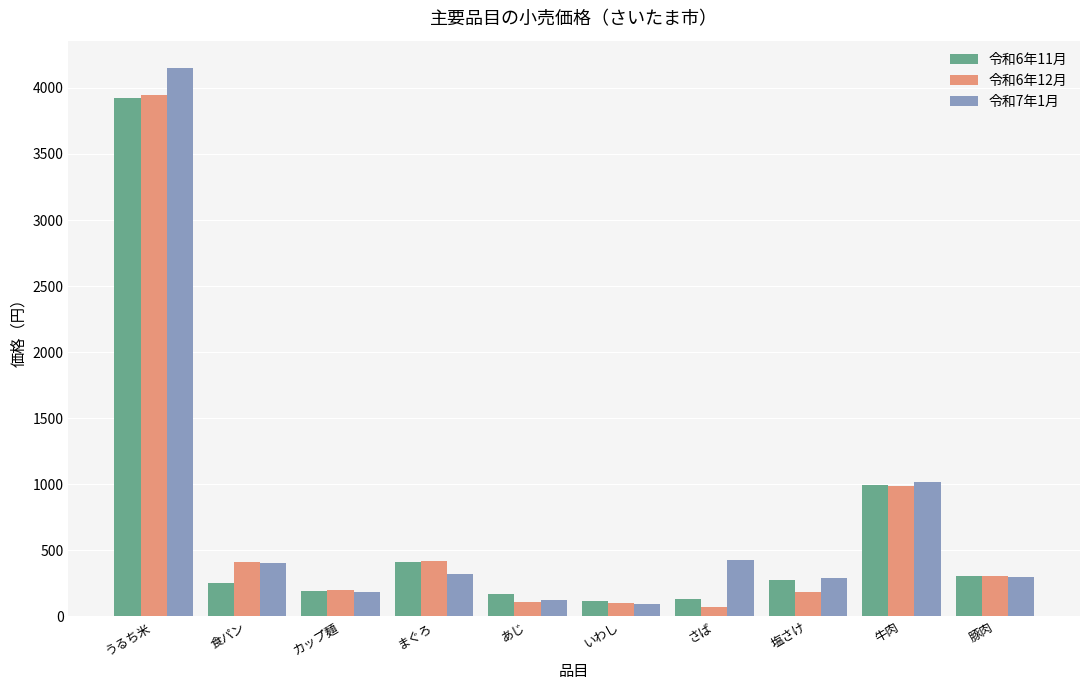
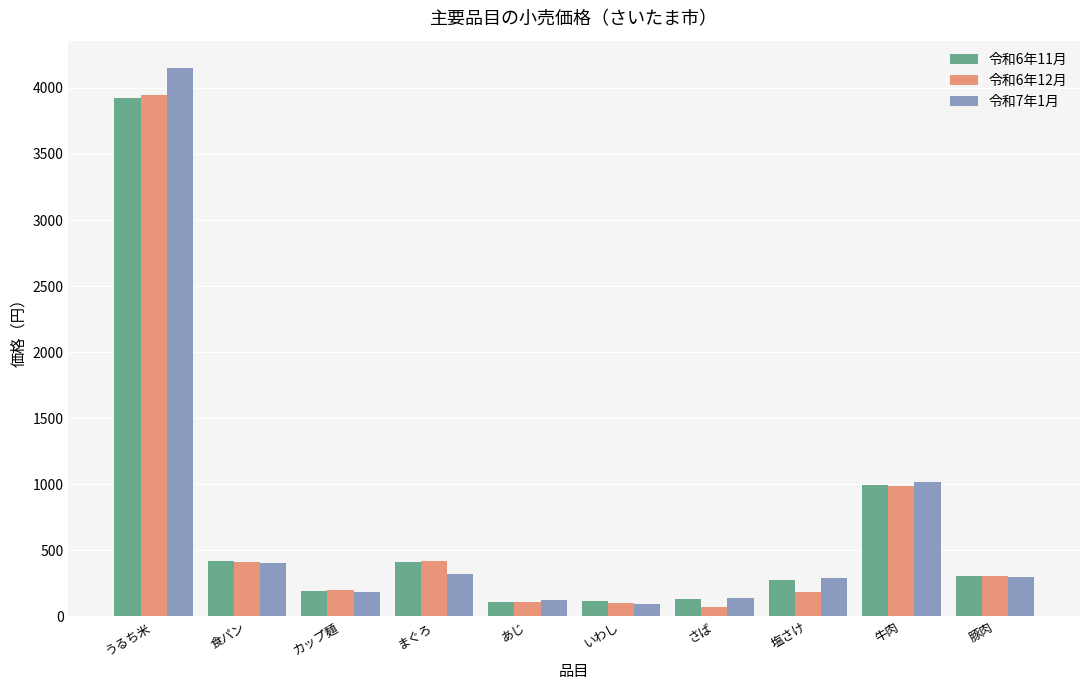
  {
    "令和6年11月": {
      "うるち米": 3920,
-     "食パン": 260,
+     "食パン": 420,
      "カップ麺": 190,
      "まぐろ": 410,
-     "あじ": 170,
+     "あじ": 110,
      "いわし": 110,
      "さば": 130,
      "塩さけ": 270,
      "牛肉": 1000,
      "豚肉": 300
    },
    "令和6年12月": {
      "うるち米": 3950,
      "食パン": 410,
      "カップ麺": 200,
      "まぐろ": 420,
      "あじ": 110,
      "いわし": 100,
      "さば": 70,
      "塩さけ": 180,
      "牛肉": 990,
      "豚肉": 310
    },
    "令和7年1月": {
      "うるち米": 4150,
      "食パン": 400,
      "カップ麺": 190,
      "まぐろ": 320,
      "あじ": 130,
      "いわし": 100,
-     "さば": 430,
+     "さば": 140,
      "塩さけ": 290,
      "牛肉": 1020,
      "豚肉": 300
    }
  }
